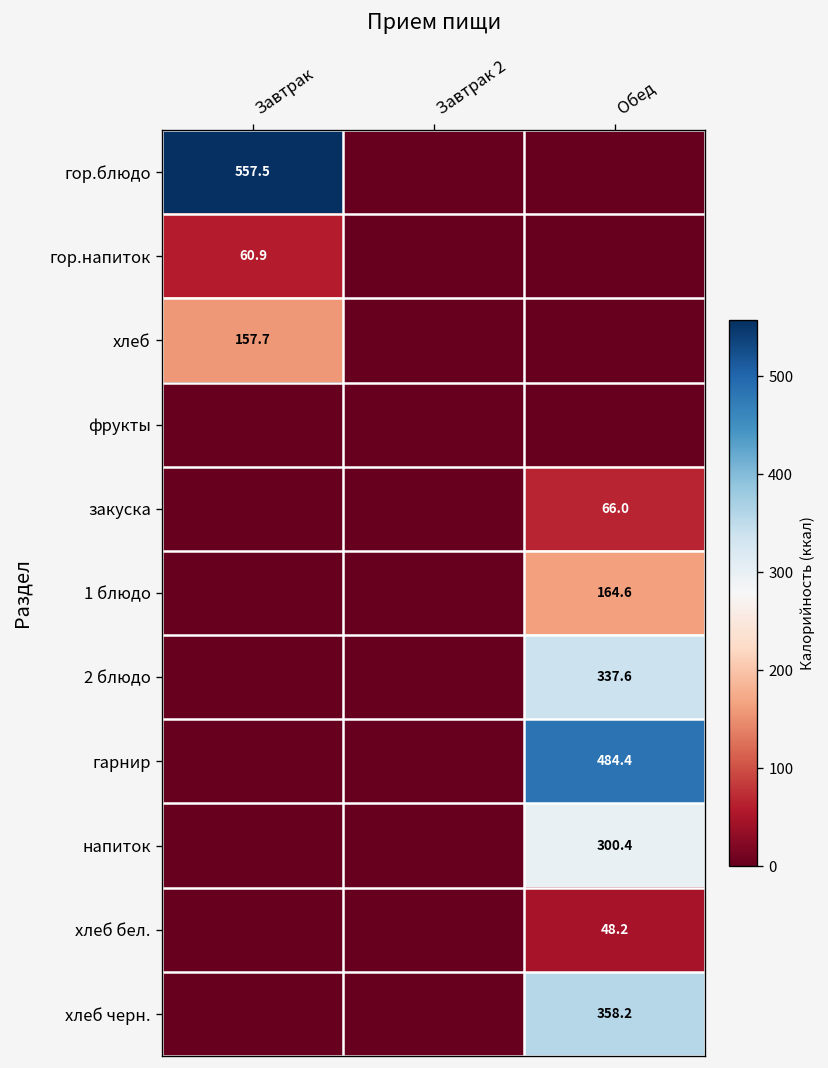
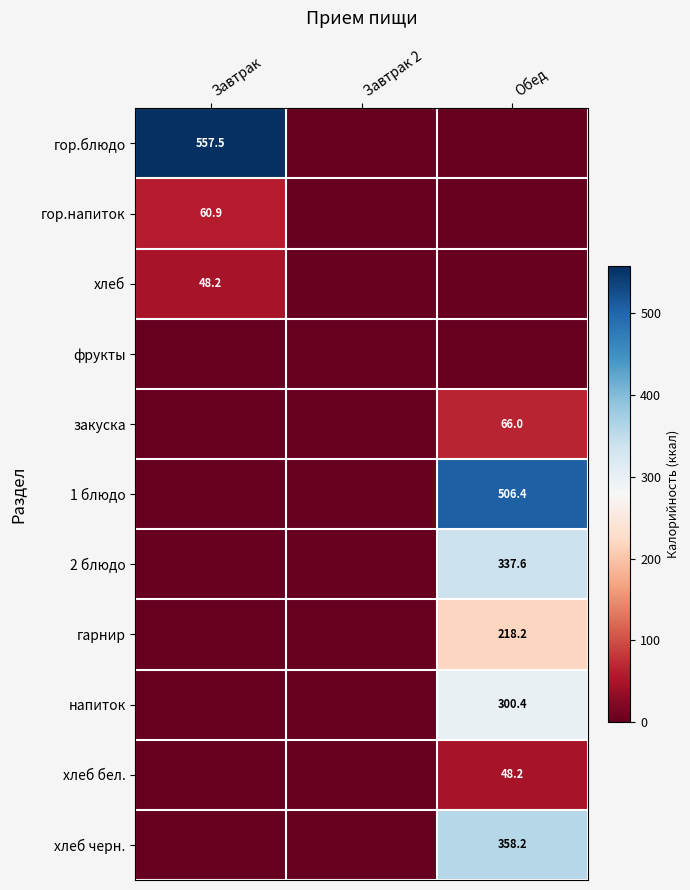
  {
    "гор.блюдо": {
      "Завтрак": 557.5
    },
    "гор.напиток": {
      "Завтрак": 60.9
    },
    "хлеб": {
-     "Завтрак": 157.7
+     "Завтрак": 48.2
    },
    "закуска": {
      "Обед": 66.0
    },
    "1 блюдо": {
-     "Обед": 164.6
+     "Обед": 506.4
    },
    "2 блюдо": {
      "Обед": 337.6
    },
    "гарнир": {
-     "Обед": 484.4
+     "Обед": 218.2
    },
    "напиток": {
      "Обед": 300.4
    },
    "хлеб бел.": {
      "Обед": 48.2
    },
    "хлеб черн.": {
      "Обед": 358.2
    }
  }
